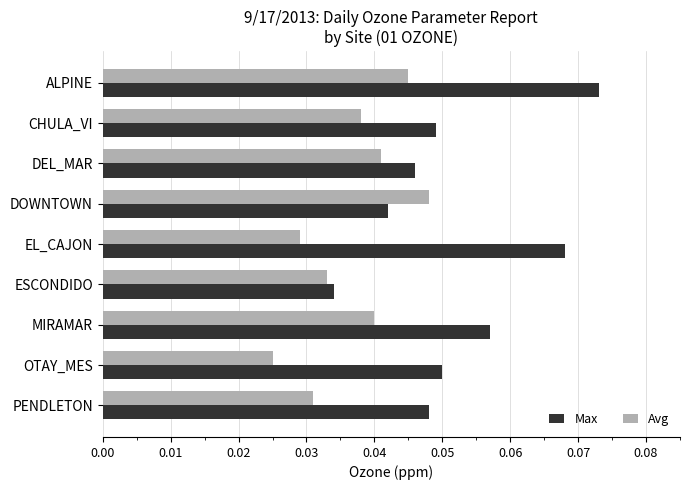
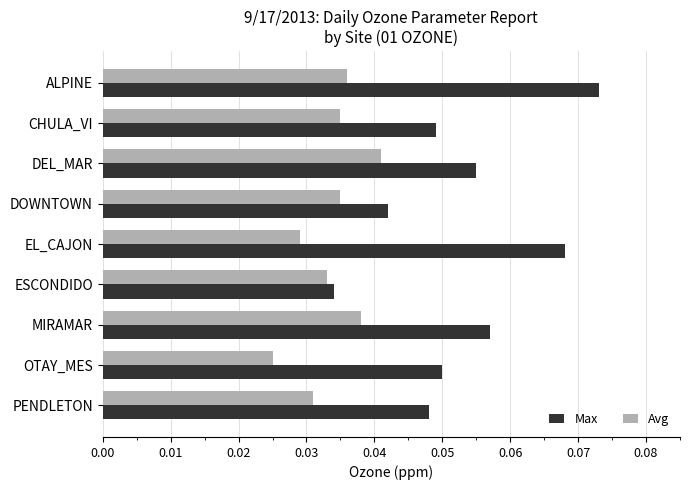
  {
    "Max": {
      "ALPINE": 0.073,
      "CHULA_VI": 0.049,
-     "DEL_MAR": 0.046,
+     "DEL_MAR": 0.055,
      "DOWNTOWN": 0.042,
      "EL_CAJON": 0.068,
      "ESCONDIDO": 0.034,
      "MIRAMAR": 0.057,
      "OTAY_MES": 0.050,
      "PENDLETON": 0.048
    },
    "Avg": {
-     "ALPINE": 0.045,
-     "CHULA_VI": 0.038,
+     "ALPINE": 0.036,
+     "CHULA_VI": 0.035,
      "DEL_MAR": 0.041,
-     "DOWNTOWN": 0.048,
+     "DOWNTOWN": 0.035,
      "EL_CAJON": 0.029,
      "ESCONDIDO": 0.033,
-     "MIRAMAR": 0.040,
+     "MIRAMAR": 0.038,
      "OTAY_MES": 0.025,
      "PENDLETON": 0.031
    }
  }
